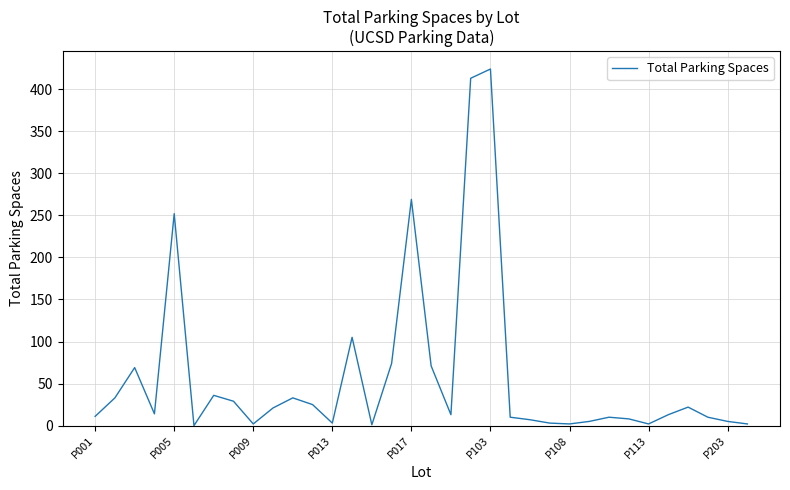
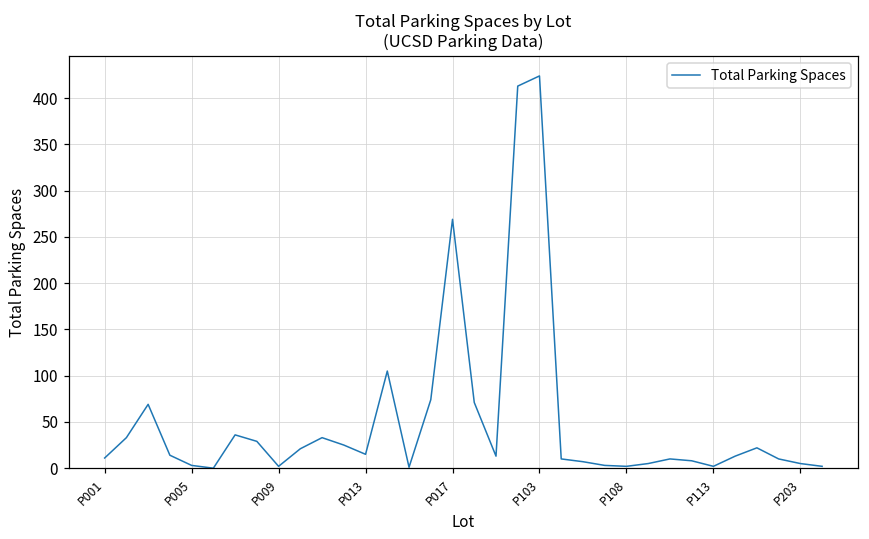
  {
    "P001": 10,
-   "P005": 250,
+   "P005": 0,
    "P009": 0,
-   "P013": 0,
+   "P013": 20,
    "P017": 270,
    "P103": 420,
    "P108": 0,
    "P113": 0,
    "P203": 10
  }
